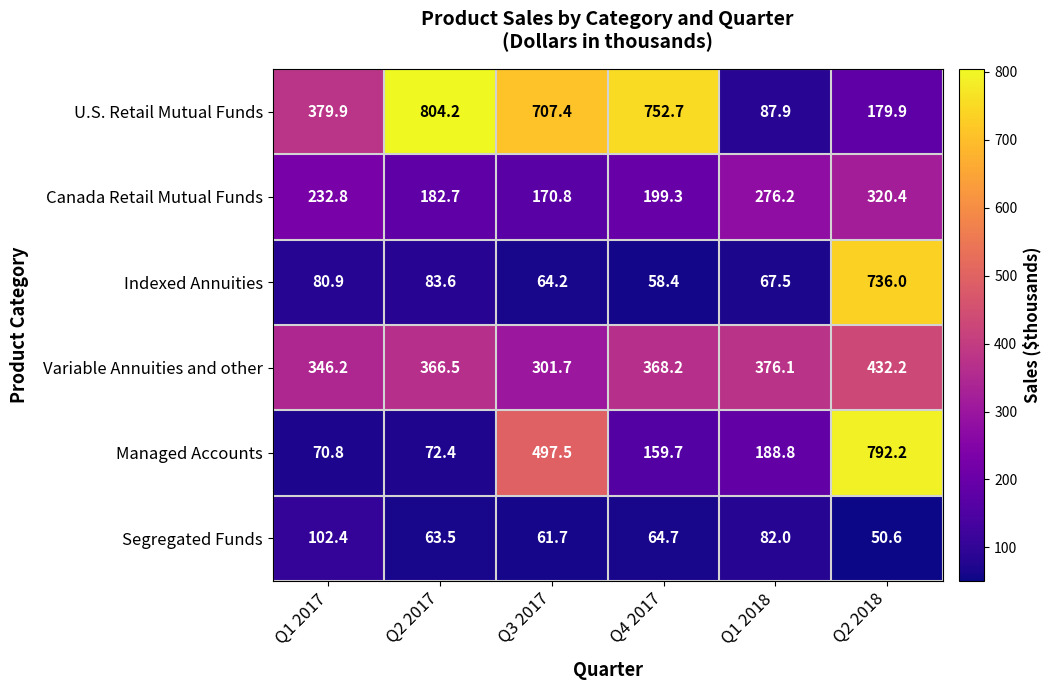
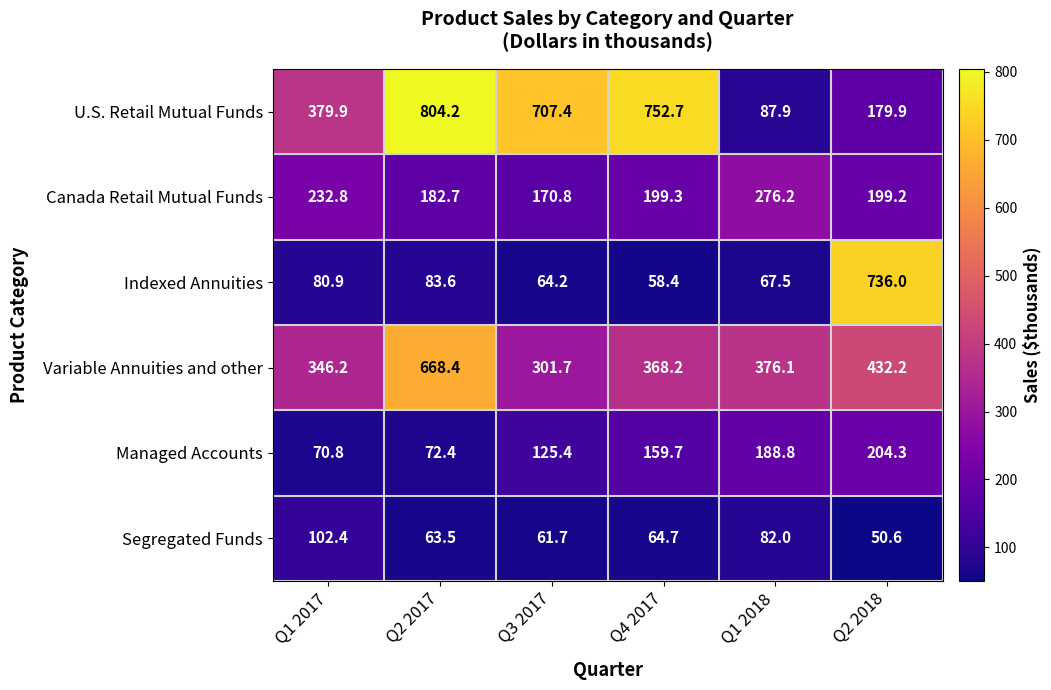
  {
    "U.S. Retail Mutual Funds": {
      "Q1 2017": 379.9,
      "Q2 2017": 804.2,
      "Q3 2017": 707.4,
      "Q4 2017": 752.7,
      "Q1 2018": 87.9,
      "Q2 2018": 179.9
    },
    "Canada Retail Mutual Funds": {
      "Q1 2017": 232.8,
      "Q2 2017": 182.7,
      "Q3 2017": 170.8,
      "Q4 2017": 199.3,
      "Q1 2018": 276.2,
-     "Q2 2018": 320.4
+     "Q2 2018": 199.2
    },
    "Indexed Annuities": {
      "Q1 2017": 80.9,
      "Q2 2017": 83.6,
      "Q3 2017": 64.2,
      "Q4 2017": 58.4,
      "Q1 2018": 67.5,
      "Q2 2018": 736.0
    },
    "Variable Annuities and other": {
      "Q1 2017": 346.2,
-     "Q2 2017": 366.5,
+     "Q2 2017": 668.4,
      "Q3 2017": 301.7,
      "Q4 2017": 368.2,
      "Q1 2018": 376.1,
      "Q2 2018": 432.2
    },
    "Managed Accounts": {
      "Q1 2017": 70.8,
      "Q2 2017": 72.4,
-     "Q3 2017": 497.5,
+     "Q3 2017": 125.4,
      "Q4 2017": 159.7,
      "Q1 2018": 188.8,
-     "Q2 2018": 792.2
+     "Q2 2018": 204.3
    },
    "Segregated Funds": {
      "Q1 2017": 102.4,
      "Q2 2017": 63.5,
      "Q3 2017": 61.7,
      "Q4 2017": 64.7,
      "Q1 2018": 82.0,
      "Q2 2018": 50.6
    }
  }
